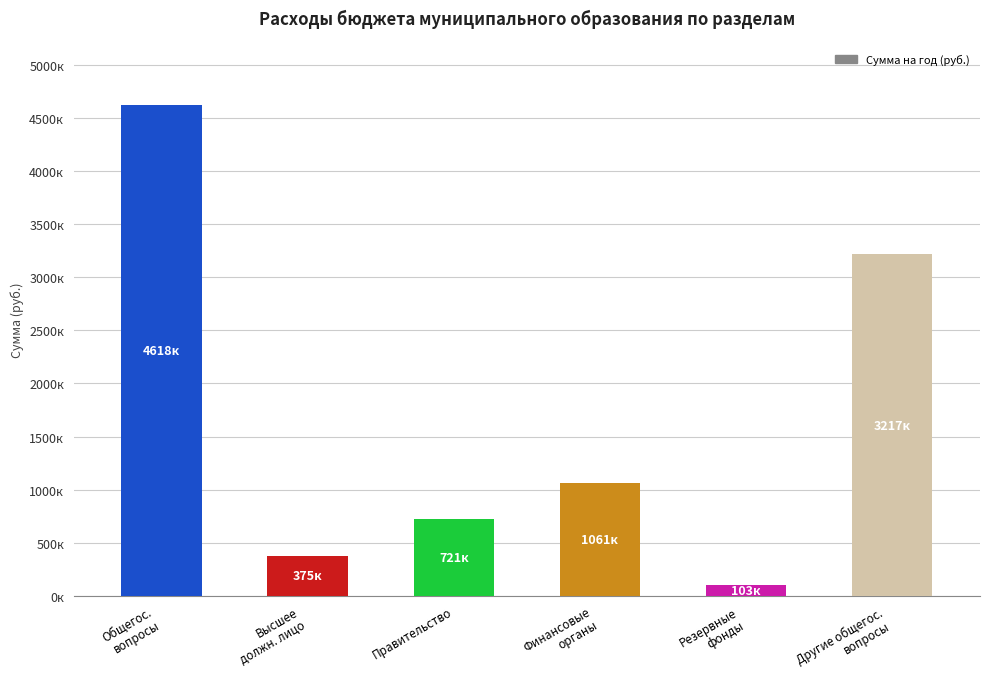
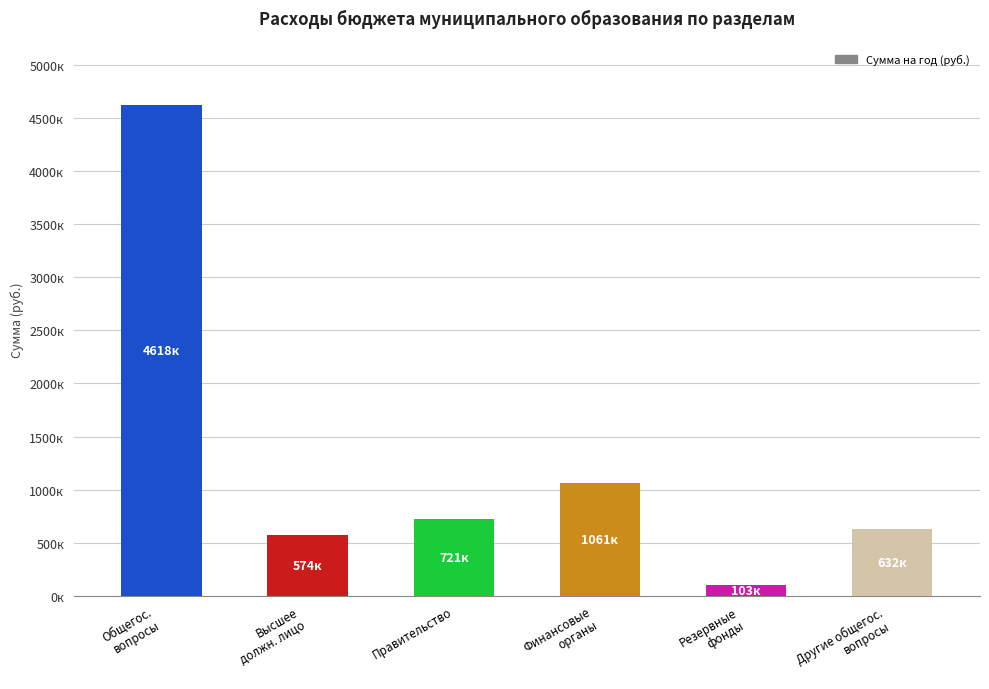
  {
-   "Высшее должн. лицо": "375к",
-   "Другие общегос. вопросы": "3217к"
+   "Высшее должн. лицо": "574к",
+   "Другие общегос. вопросы": "632к"
  }
